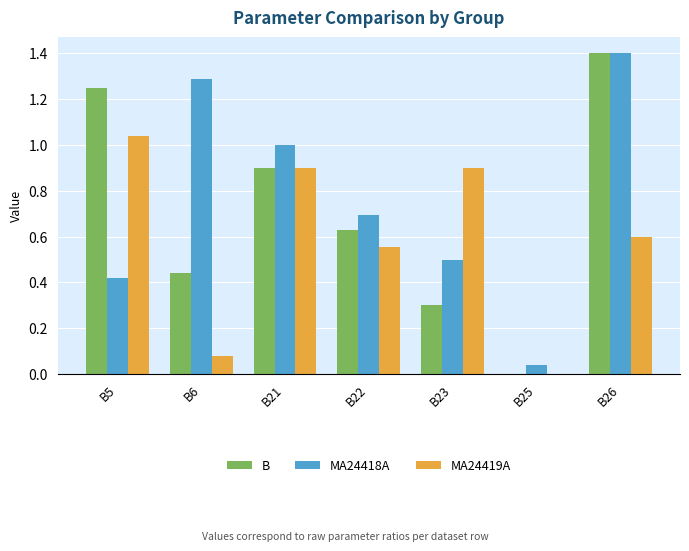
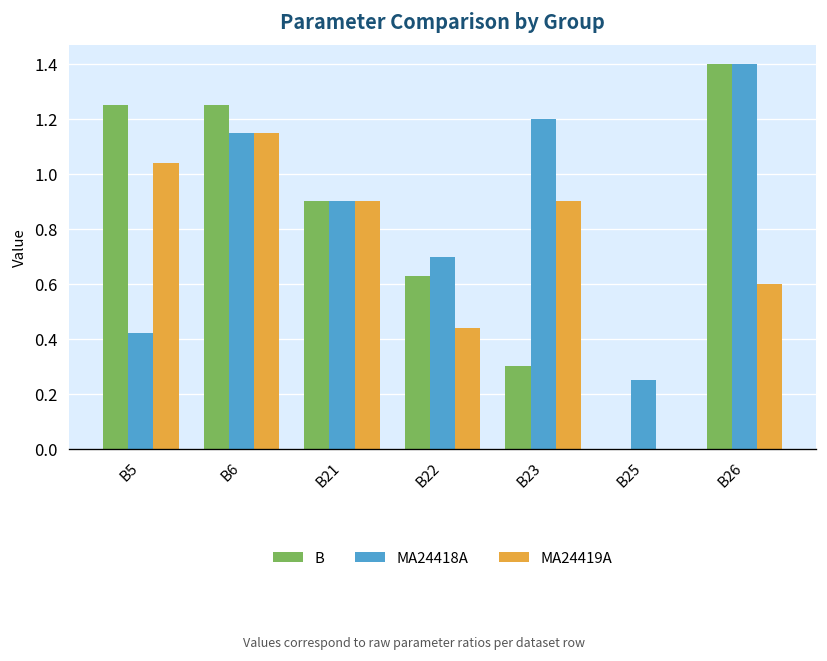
  {
    "B": {
      "B5": 1.25,
-     "B6": 0.44,
+     "B6": 1.25,
      "B21": 0.90,
      "B22": 0.63,
      "B23": 0.30,
      "B26": 1.40
    },
    "MA24418A": {
      "B5": 0.42,
-     "B6": 1.29,
-     "B21": 1.0,
+     "B6": 1.15,
+     "B21": 0.9,
      "B22": 0.70,
-     "B23": 0.5,
-     "B25": 0.04,
+     "B23": 1.2,
+     "B25": 0.25,
      "B26": 1.40
    },
    "MA24419A": {
      "B5": 1.04,
-     "B6": 0.08,
+     "B6": 1.15,
      "B21": 0.90,
-     "B22": 0.55,
+     "B22": 0.44,
      "B23": 0.90,
      "B26": 0.60
    }
  }
